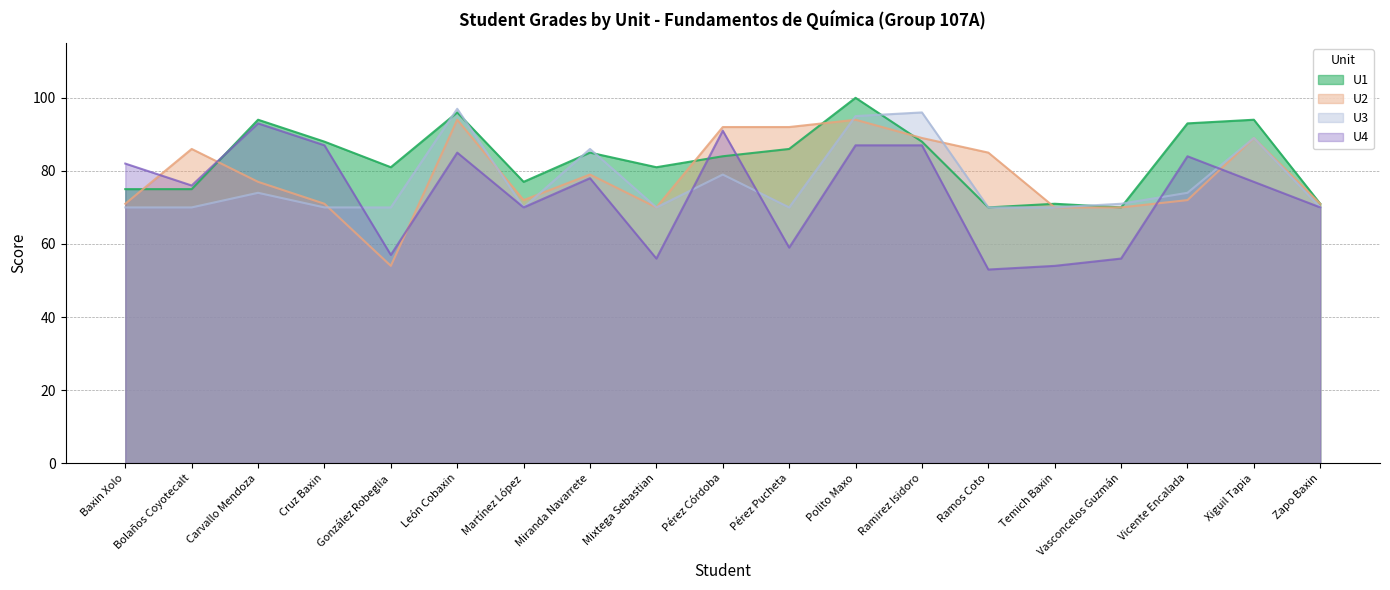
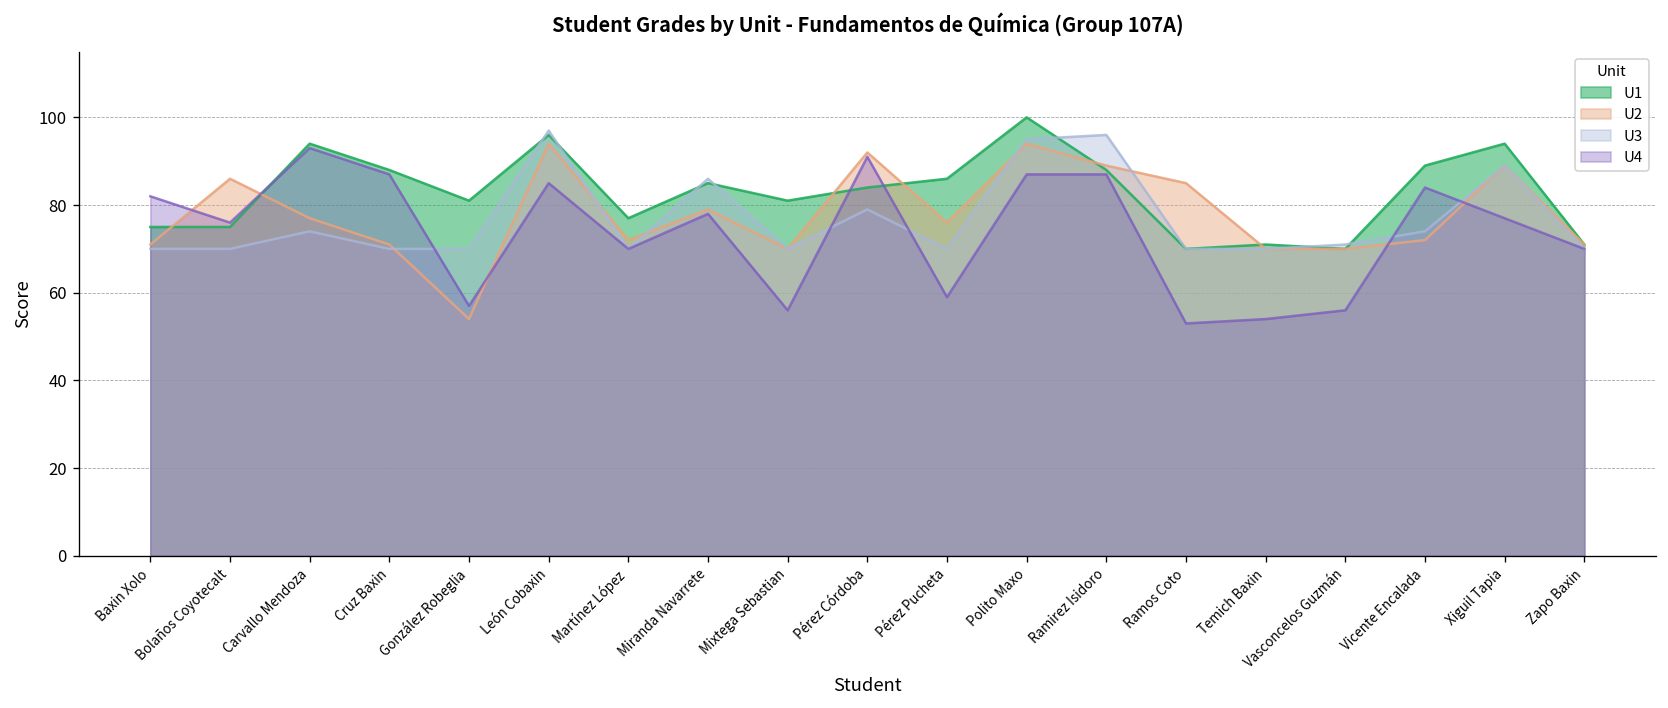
  {
    "U1": {
      "Baxin Xolo": 75,
      "Bolaños Coyotecalt": 75,
      "Carvallo Mendoza": 94,
      "Cruz Baxin": 88,
      "González Robeglia": 81,
      "León Cobaxin": 96,
      "Martínez López": 77,
      "Miranda Navarrete": 85,
      "Mixtega Sebastian": 81,
      "Pérez Córdoba": 84,
      "Pérez Pucheta": 86,
      "Polito Maxo": 100,
      "Ramirez Isidoro": 88,
      "Temich Baxin": 71,
-     "Vicente Encalada": 93,
+     "Vicente Encalada": 89,
      "Xiguil Tapia": 94
    },
    "U2": {
      "Baxin Xolo": 71,
      "Bolaños Coyotecalt": 86,
      "Carvallo Mendoza": 77,
      "Cruz Baxin": 71,
      "González Robeglia": 54,
      "León Cobaxin": 94,
      "Martínez López": 72,
      "Miranda Navarrete": 79,
      "Pérez Córdoba": 92,
-     "Pérez Pucheta": 92,
+     "Pérez Pucheta": 76,
      "Polito Maxo": 94,
      "Ramirez Isidoro": 89,
      "Ramos Coto": 85,
      "Vicente Encalada": 72
    }
  }
